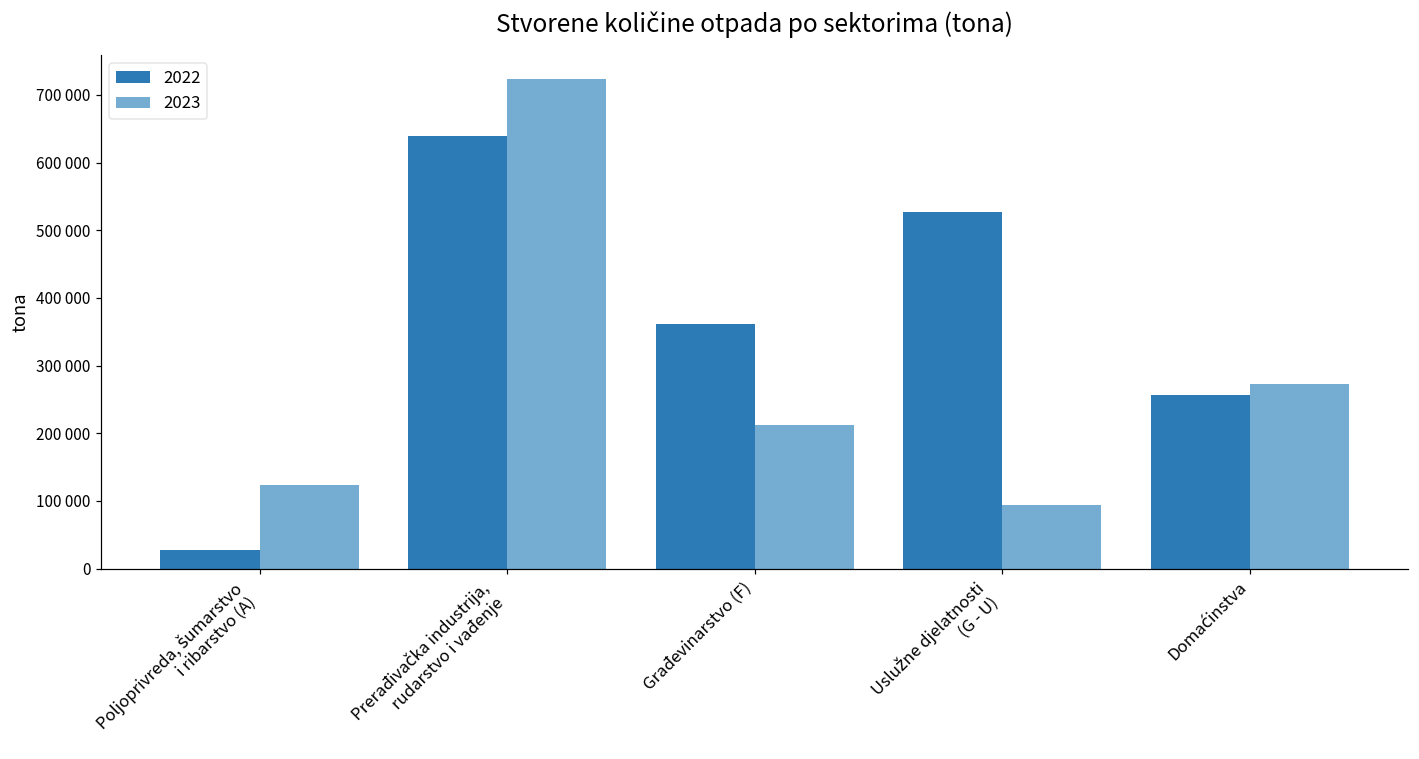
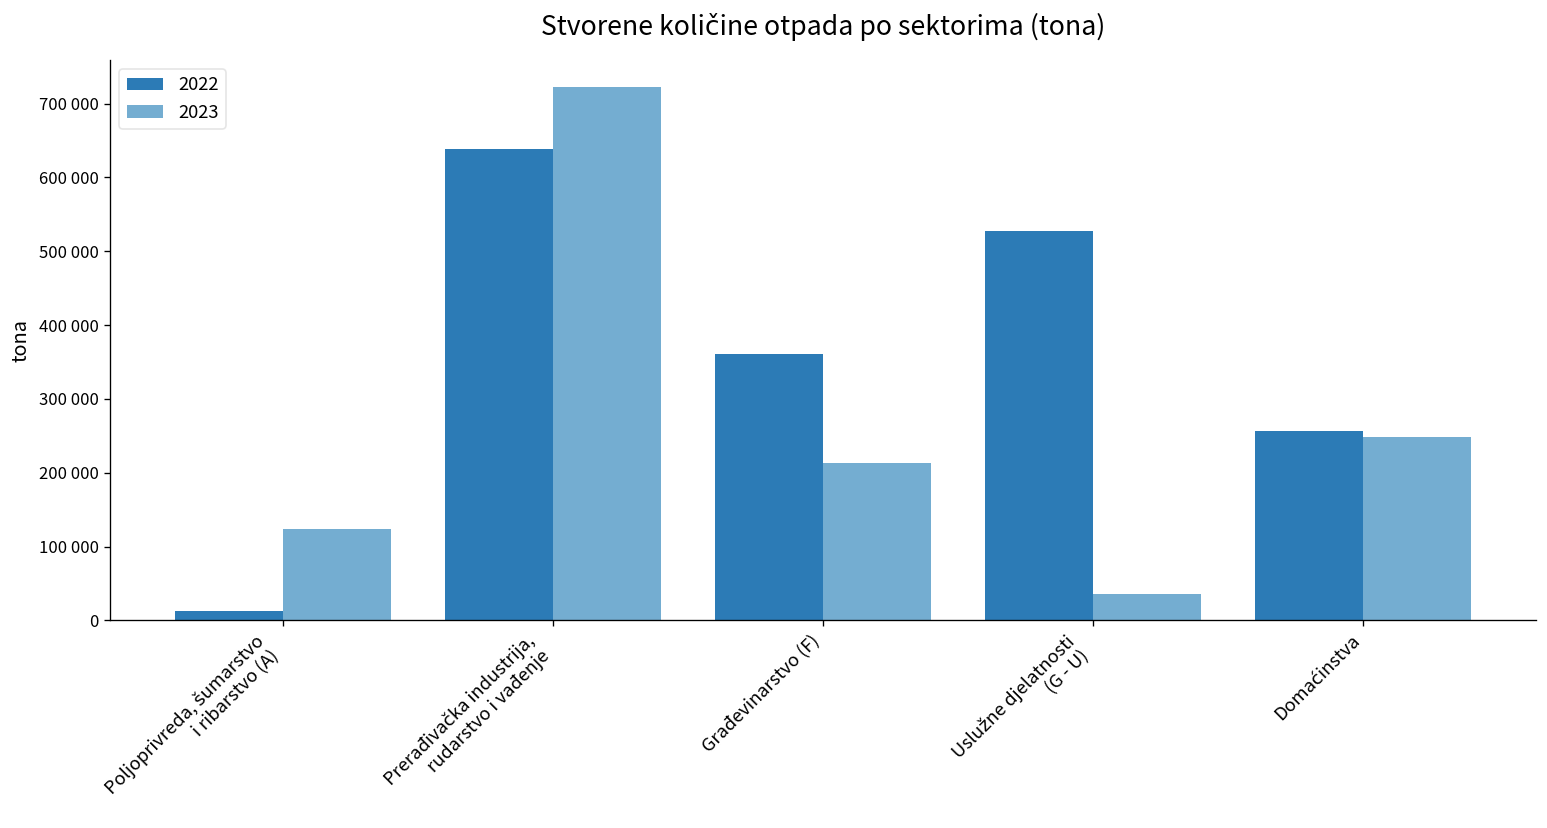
  {
    "2022": {
-     "Poljoprivreda, šumarstvo i ribarstvo (A)": 30000,
+     "Poljoprivreda, šumarstvo i ribarstvo (A)": 10000,
      "Prerađivačka industrija, rudarstvo i vađenje": 640000,
      "Građevinarstvo (F)": 360000,
      "Uslužne djelatnosti (G - U)": 530000,
      "Domaćinstva": 260000
    },
    "2023": {
      "Poljoprivreda, šumarstvo i ribarstvo (A)": 120000,
      "Prerađivačka industrija, rudarstvo i vađenje": 720000,
      "Građevinarstvo (F)": 210000,
-     "Uslužne djelatnosti (G - U)": 90000,
-     "Domaćinstva": 270000
+     "Uslužne djelatnosti (G - U)": 40000,
+     "Domaćinstva": 250000
    }
  }
